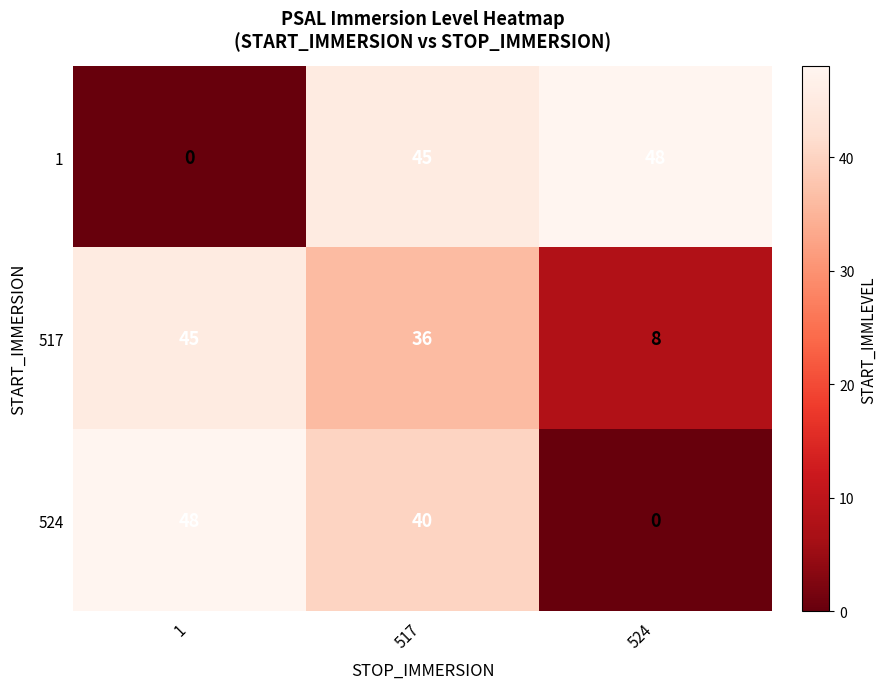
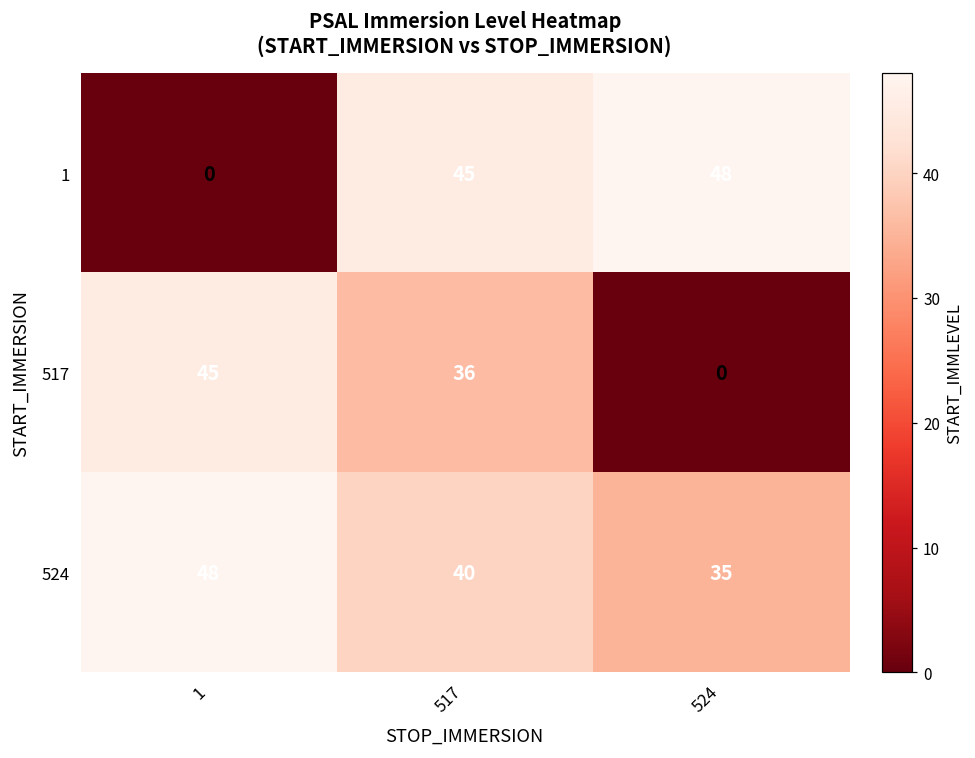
  {
    "1": {
      "1": 0
    },
    "517": {
      "517": 36,
-     "524": 8
+     "524": 0
    },
    "524": {
      "517": 40,
-     "524": 0
+     "524": 35
    }
  }
